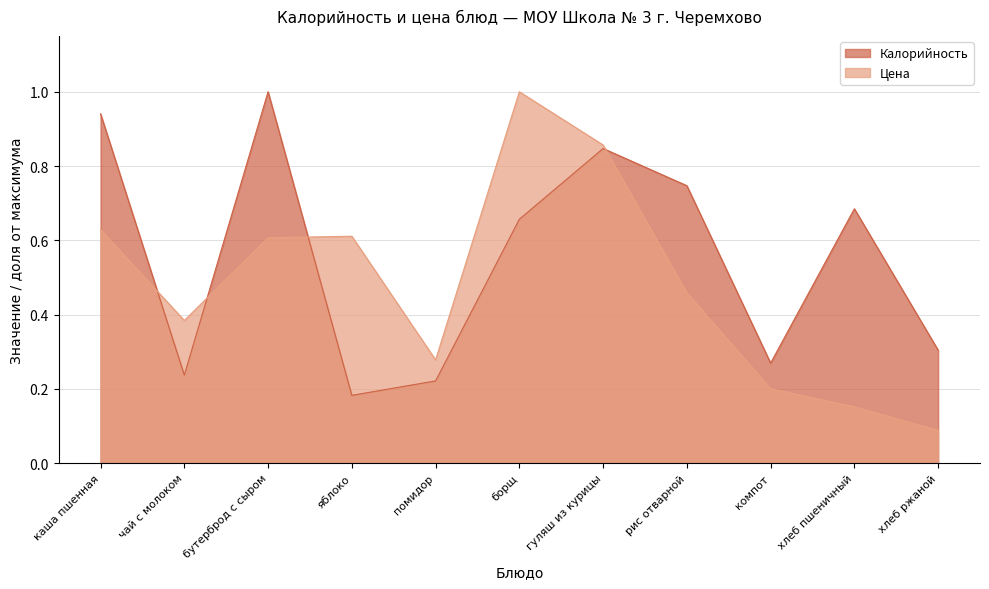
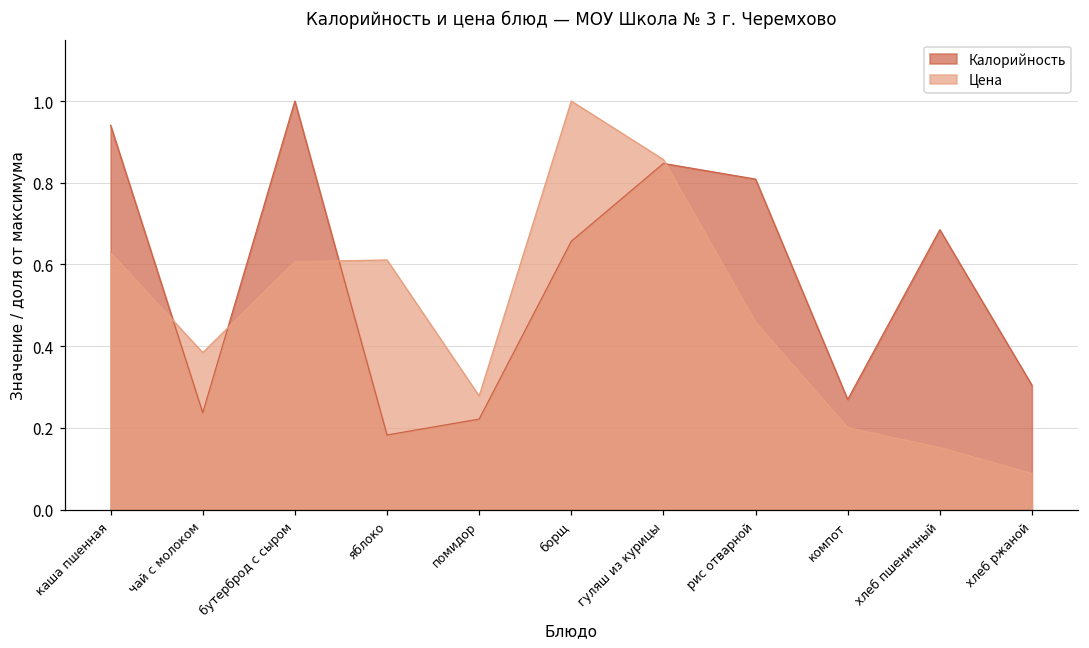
  {
    "Калорийность": {
      "каша пшенная": 0.94,
      "чай с молоком": 0.24,
      "бутерброд с сыром": 1.00,
      "яблоко": 0.18,
      "помидор": 0.22,
      "борщ": 0.66,
      "гуляш из курицы": 0.85,
-     "рис отварной": 0.75,
+     "рис отварной": 0.81,
      "компот": 0.27,
      "хлеб пшеничный": 0.68,
      "хлеб ржаной": 0.30
    },
    "Цена": {
      "каша пшенная": 0.63,
      "чай с молоком": 0.38,
      "бутерброд с сыром": 0.61,
      "яблоко": 0.61,
      "помидор": 0.28,
      "борщ": 1.00,
      "гуляш из курицы": 0.86,
      "рис отварной": 0.46,
      "компот": 0.20,
      "хлеб пшеничный": 0.15,
      "хлеб ржаной": 0.09
    }
  }
